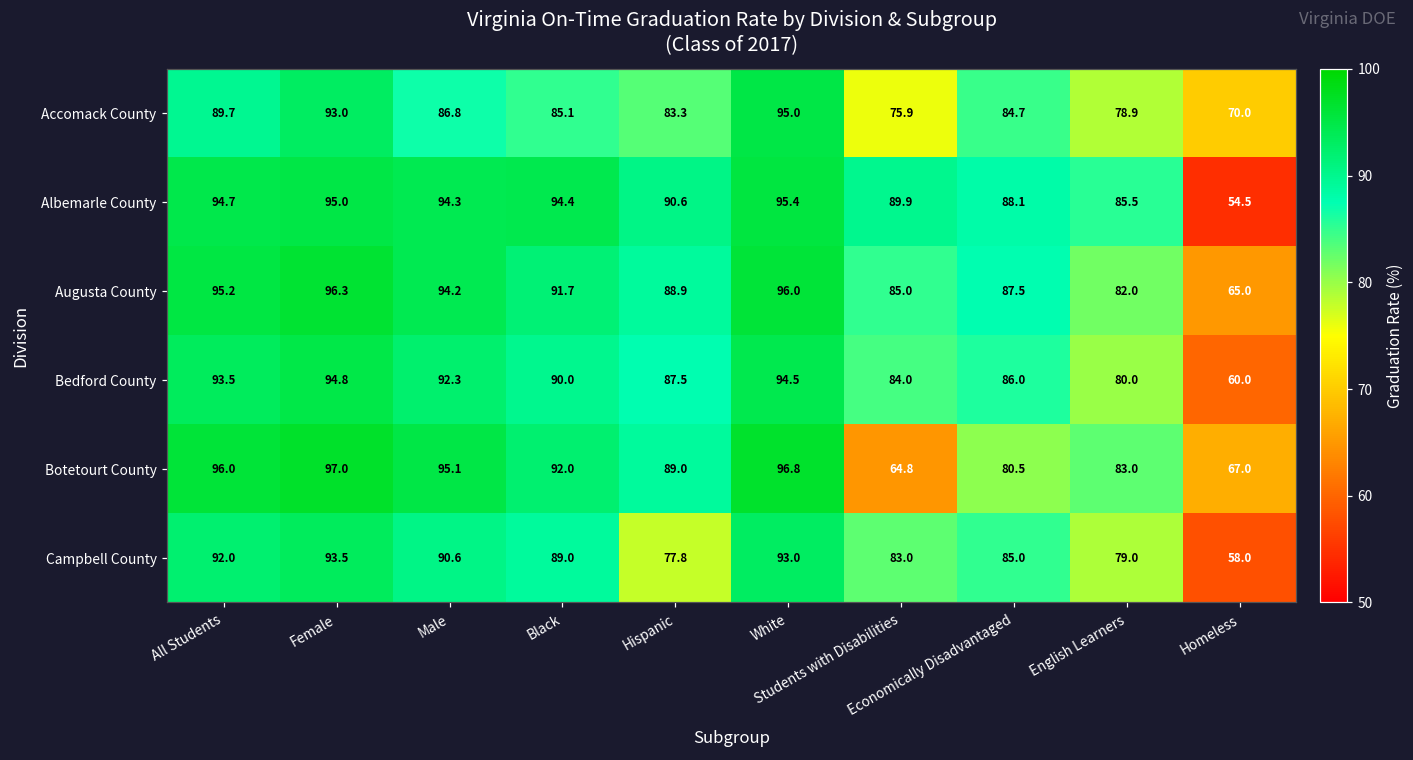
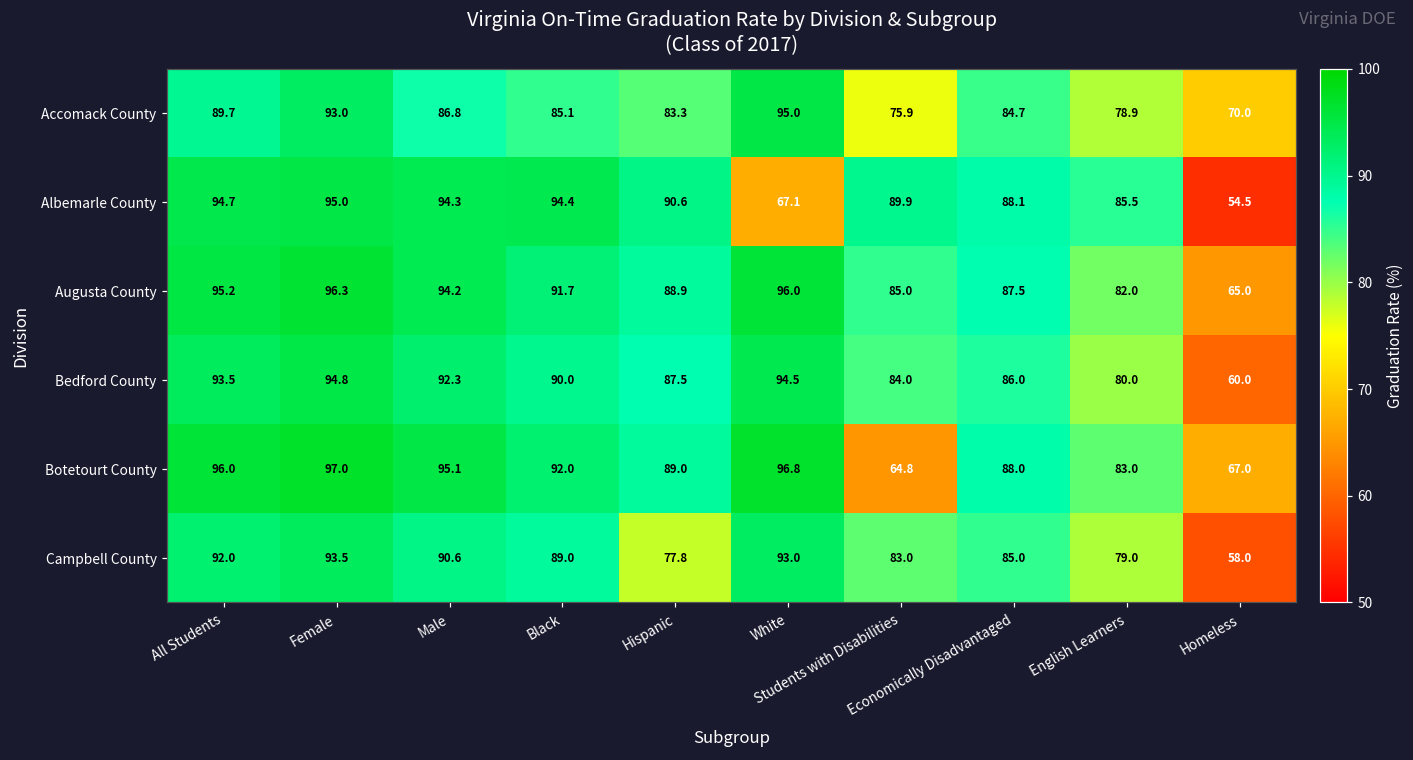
  {
    "Accomack County": {
      "All Students": 89.7,
      "Female": 93.0,
      "Male": 86.8,
      "Black": 85.1,
      "Hispanic": 83.3,
      "White": 95.0,
      "Students with Disabilities": 75.9,
      "Economically Disadvantaged": 84.7,
      "English Learners": 78.9,
      "Homeless": 70.0
    },
    "Albemarle County": {
      "All Students": 94.7,
      "Female": 95.0,
      "Male": 94.3,
      "Black": 94.4,
      "Hispanic": 90.6,
-     "White": 95.4,
+     "White": 67.1,
      "Students with Disabilities": 89.9,
      "Economically Disadvantaged": 88.1,
      "English Learners": 85.5,
      "Homeless": 54.5
    },
    "Augusta County": {
      "All Students": 95.2,
      "Female": 96.3,
      "Male": 94.2,
      "Black": 91.7,
      "Hispanic": 88.9,
      "White": 96.0,
      "Students with Disabilities": 85.0,
      "Economically Disadvantaged": 87.5,
      "English Learners": 82.0,
      "Homeless": 65.0
    },
    "Bedford County": {
      "All Students": 93.5,
      "Female": 94.8,
      "Male": 92.3,
      "Black": 90.0,
      "Hispanic": 87.5,
      "White": 94.5,
      "Students with Disabilities": 84.0,
      "Economically Disadvantaged": 86.0,
      "English Learners": 80.0,
      "Homeless": 60.0
    },
    "Botetourt County": {
      "All Students": 96.0,
      "Female": 97.0,
      "Male": 95.1,
      "Black": 92.0,
      "Hispanic": 89.0,
      "White": 96.8,
      "Students with Disabilities": 64.8,
-     "Economically Disadvantaged": 80.5,
+     "Economically Disadvantaged": 88.0,
      "English Learners": 83.0,
      "Homeless": 67.0
    },
    "Campbell County": {
      "All Students": 92.0,
      "Female": 93.5,
      "Male": 90.6,
      "Black": 89.0,
      "Hispanic": 77.8,
      "White": 93.0,
      "Students with Disabilities": 83.0,
      "Economically Disadvantaged": 85.0,
      "English Learners": 79.0,
      "Homeless": 58.0
    }
  }
